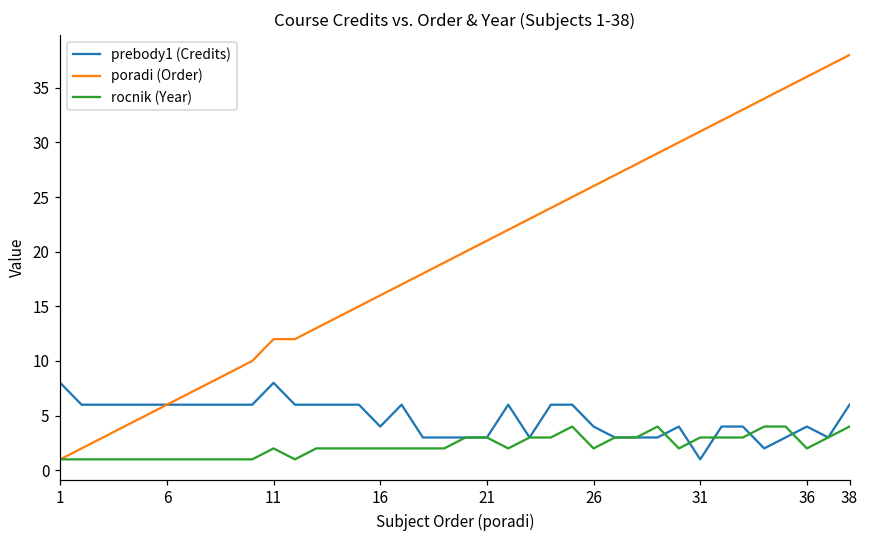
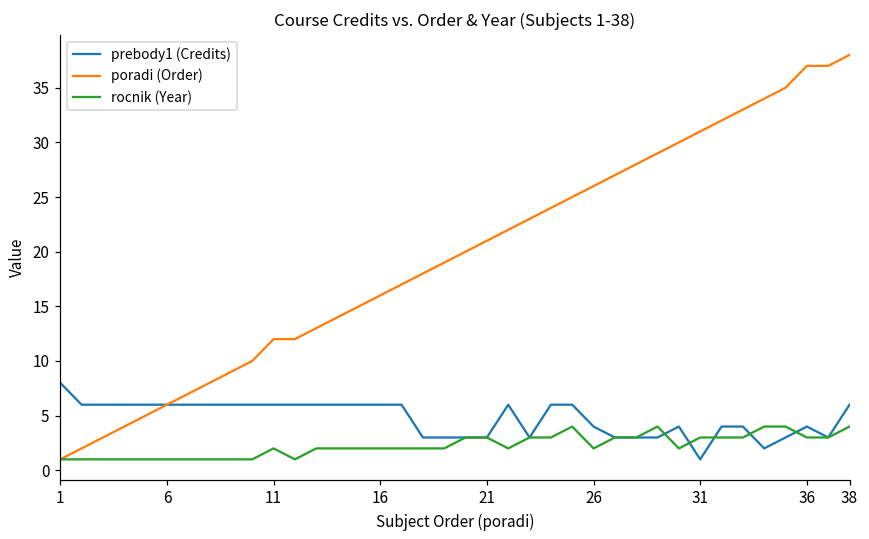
  {
    "prebody1 (Credits)": {
      "1": 8,
-     "11": 8,
-     "16": 4,
+     "11": 6,
+     "16": 6,
      "26": 4,
      "31": 1,
      "36": 4,
      "38": 6
    },
    "poradi (Order)": {
      "11": 12,
      "16": 16,
      "21": 21,
      "26": 26,
      "31": 31,
-     "36": 36,
+     "36": 37,
      "38": 38
    },
    "rocnik (Year)": {
      "6": 1,
      "11": 2,
      "16": 2,
      "26": 2,
      "31": 3,
-     "36": 2,
+     "36": 3,
      "38": 4
    }
  }
